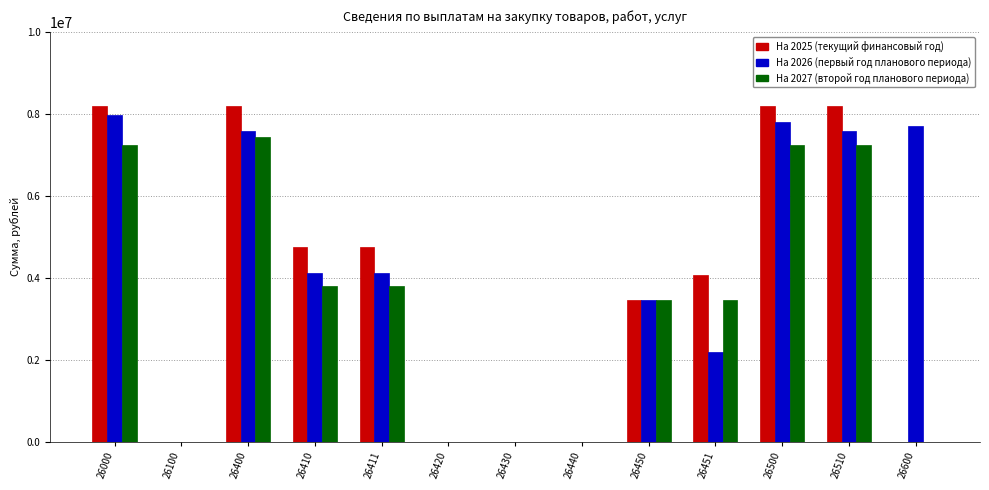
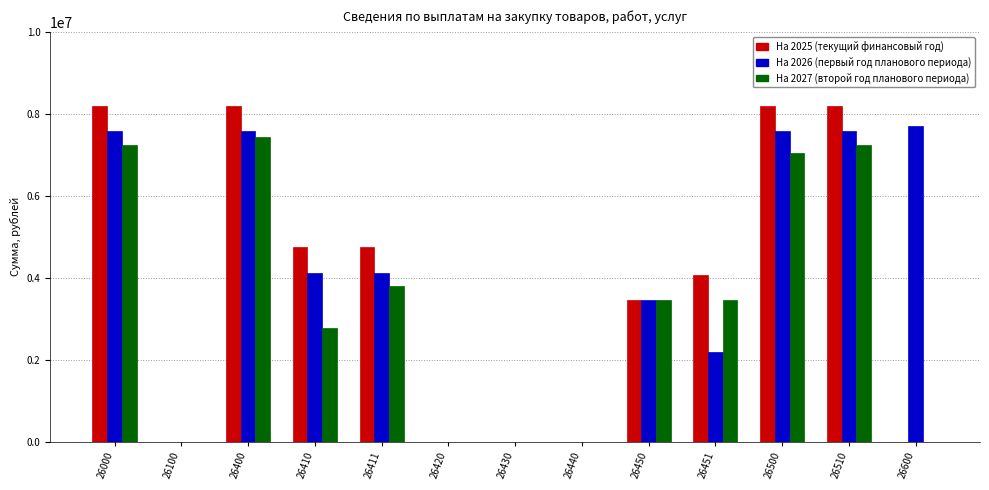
  {
    "На 2025 (текущий финансовый год)": {
      "26000": 8200000,
      "26100": 0,
      "26400": 8200000,
      "26410": 4800000,
      "26411": 4800000,
      "26420": 0,
      "26430": 0,
      "26440": 0,
      "26450": 3500000,
      "26451": 4100000,
      "26500": 8200000,
      "26510": 8200000,
      "26600": 0
    },
    "На 2026 (первый год планового периода)": {
-     "26000": 8000000,
+     "26000": 7600000,
      "26100": 0,
      "26400": 7600000,
      "26410": 4100000,
      "26411": 4100000,
      "26420": 0,
      "26430": 0,
      "26440": 0,
      "26450": 3500000,
      "26451": 2200000,
-     "26500": 7800000,
+     "26500": 7600000,
      "26510": 7600000,
      "26600": 7700000
    },
    "На 2027 (второй год планового периода)": {
      "26000": 7200000,
      "26100": 0,
      "26400": 7400000,
-     "26410": 3800000,
+     "26410": 2800000,
      "26411": 3800000,
      "26420": 0,
      "26430": 0,
      "26440": 0,
      "26450": 3500000,
      "26451": 3500000,
-     "26500": 7200000,
+     "26500": 7000000,
      "26510": 7200000,
      "26600": 0
    }
  }
